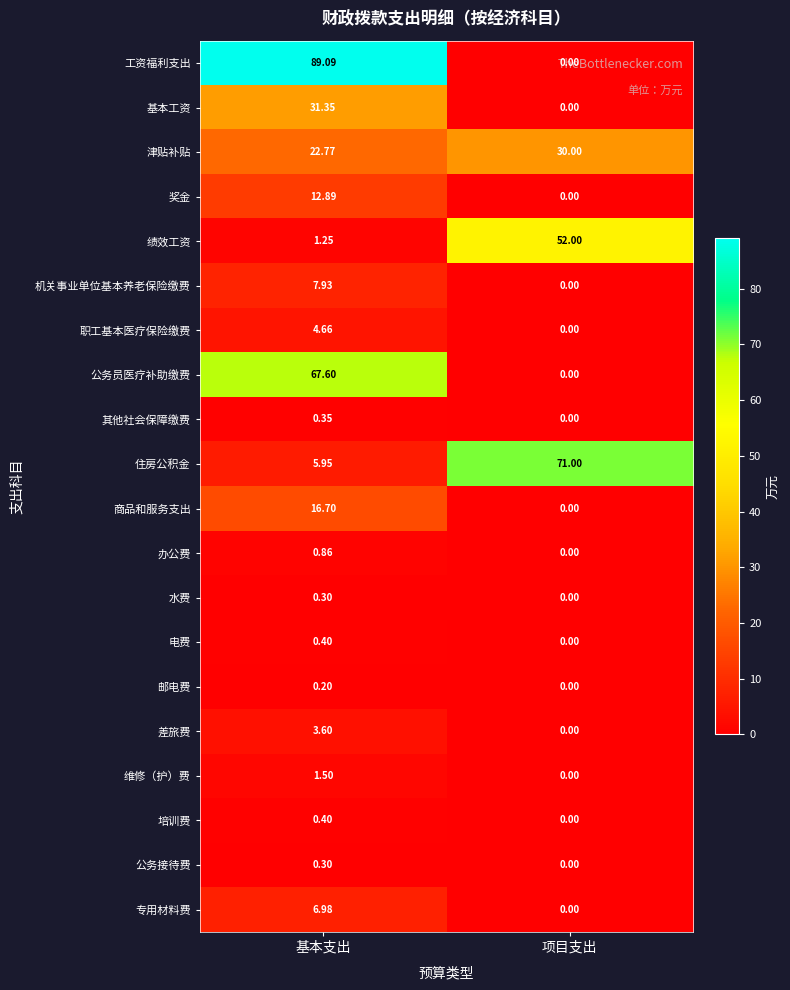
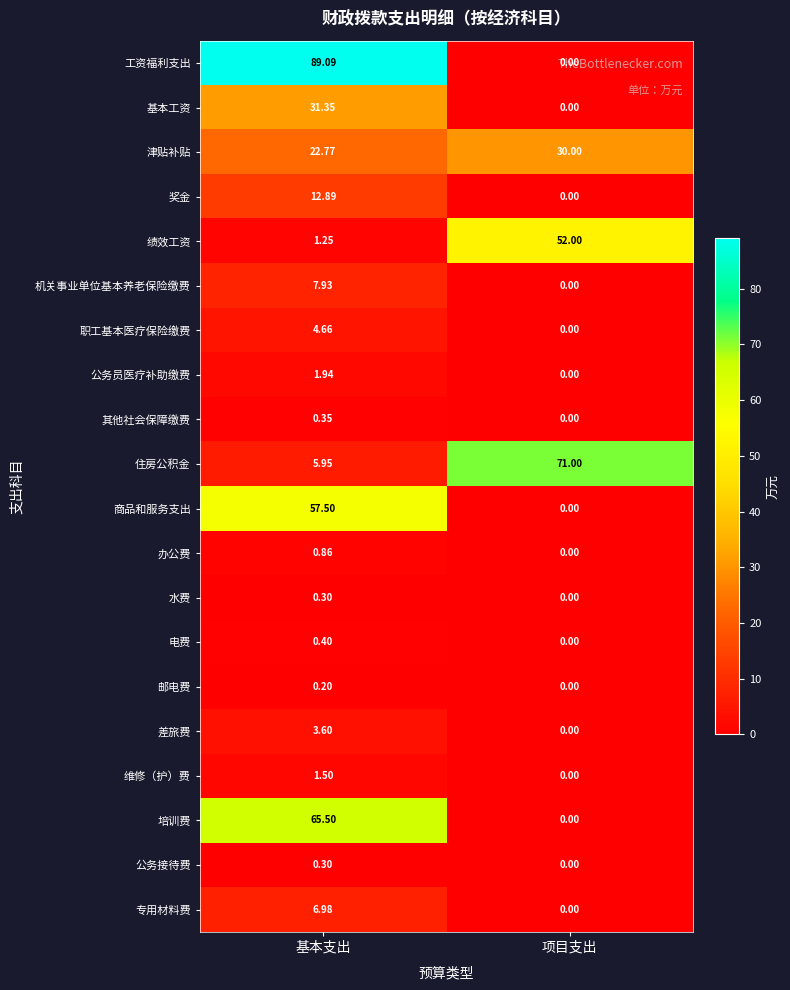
  {
    "工资福利支出": {
      "基本支出": 89.09
    },
    "基本工资": {
      "基本支出": 31.35
    },
    "津贴补贴": {
      "基本支出": 22.77,
      "项目支出": 30.00
    },
    "奖金": {
      "基本支出": 12.89,
      "项目支出": 0.00
    },
    "绩效工资": {
      "基本支出": 1.25,
      "项目支出": 52.00
    },
    "机关事业单位基本养老保险缴费": {
      "基本支出": 7.93,
      "项目支出": 0.00
    },
    "职工基本医疗保险缴费": {
      "基本支出": 4.66,
      "项目支出": 0.00
    },
    "公务员医疗补助缴费": {
-     "基本支出": 67.60,
+     "基本支出": 1.94,
      "项目支出": 0.00
    },
    "其他社会保障缴费": {
      "基本支出": 0.35,
      "项目支出": 0.00
    },
    "住房公积金": {
      "基本支出": 5.95,
      "项目支出": 71.00
    },
    "商品和服务支出": {
-     "基本支出": 16.70,
+     "基本支出": 57.50,
      "项目支出": 0.00
    },
    "办公费": {
      "基本支出": 0.86,
      "项目支出": 0.00
    },
    "水费": {
      "基本支出": 0.30,
      "项目支出": 0.00
    },
    "电费": {
      "基本支出": 0.40,
      "项目支出": 0.00
    },
    "邮电费": {
      "基本支出": 0.20,
      "项目支出": 0.00
    },
    "差旅费": {
      "基本支出": 3.60,
      "项目支出": 0.00
    },
    "维修（护）费": {
      "基本支出": 1.50,
      "项目支出": 0.00
    },
    "培训费": {
-     "基本支出": 0.40,
+     "基本支出": 65.50,
      "项目支出": 0.00
    },
    "公务接待费": {
      "基本支出": 0.30,
      "项目支出": 0.00
    },
    "专用材料费": {
      "基本支出": 6.98,
      "项目支出": 0.00
    }
  }
